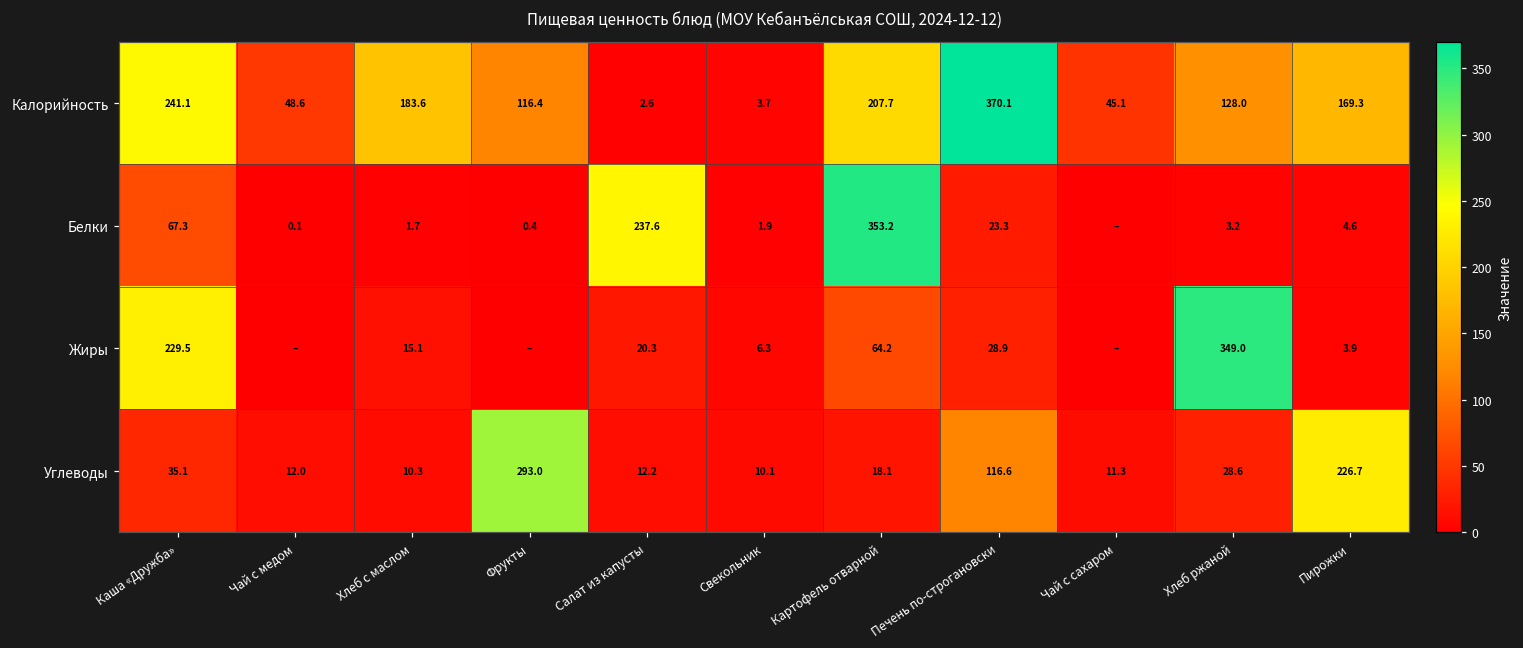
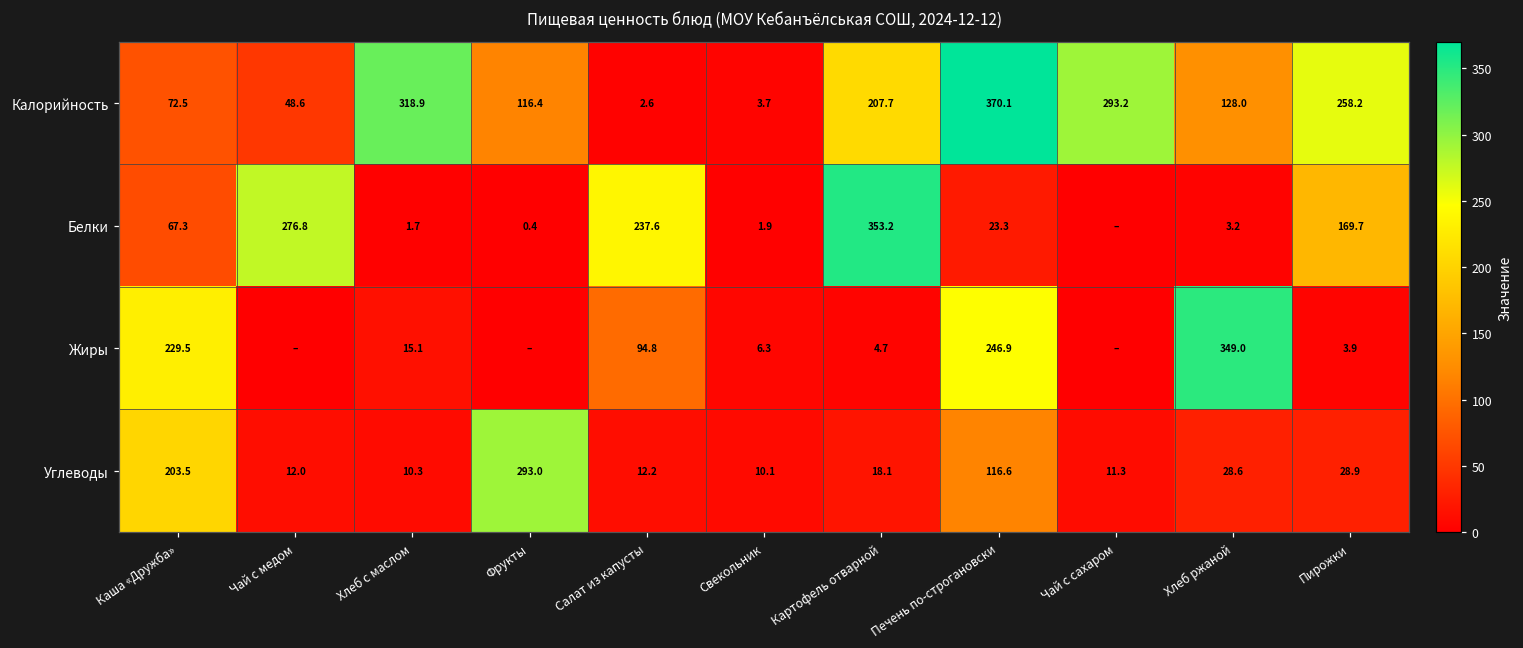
  {
    "Калорийность": {
-     "Каша «Дружба»": 241.1,
+     "Каша «Дружба»": 72.5,
      "Чай с медом": 48.6,
-     "Хлеб с маслом": 183.6,
+     "Хлеб с маслом": 318.9,
      "Фрукты": 116.4,
      "Салат из капусты": 2.6,
      "Свекольник": 3.7,
      "Картофель отварной": 207.7,
      "Печень по-строгановски": 370.1,
-     "Чай с сахаром": 45.1,
+     "Чай с сахаром": 293.2,
      "Хлеб ржаной": 128.0,
-     "Пирожки": 169.3
+     "Пирожки": 258.2
    },
    "Белки": {
      "Каша «Дружба»": 67.3,
-     "Чай с медом": 0.1,
+     "Чай с медом": 276.8,
      "Хлеб с маслом": 1.7,
      "Фрукты": 0.4,
      "Салат из капусты": 237.6,
      "Свекольник": 1.9,
      "Картофель отварной": 353.2,
      "Печень по-строгановски": 23.3,
      "Хлеб ржаной": 3.2,
-     "Пирожки": 4.6
+     "Пирожки": 169.7
    },
    "Жиры": {
      "Каша «Дружба»": 229.5,
      "Хлеб с маслом": 15.1,
-     "Салат из капусты": 20.3,
+     "Салат из капусты": 94.8,
      "Свекольник": 6.3,
-     "Картофель отварной": 64.2,
-     "Печень по-строгановски": 28.9,
+     "Картофель отварной": 4.7,
+     "Печень по-строгановски": 246.9,
      "Хлеб ржаной": 349.0,
      "Пирожки": 3.9
    },
    "Углеводы": {
-     "Каша «Дружба»": 35.1,
+     "Каша «Дружба»": 203.5,
      "Чай с медом": 12.0,
      "Хлеб с маслом": 10.3,
      "Фрукты": 293.0,
      "Салат из капусты": 12.2,
      "Свекольник": 10.1,
      "Картофель отварной": 18.1,
      "Печень по-строгановски": 116.6,
      "Чай с сахаром": 11.3,
      "Хлеб ржаной": 28.6,
-     "Пирожки": 226.7
+     "Пирожки": 28.9
    }
  }
